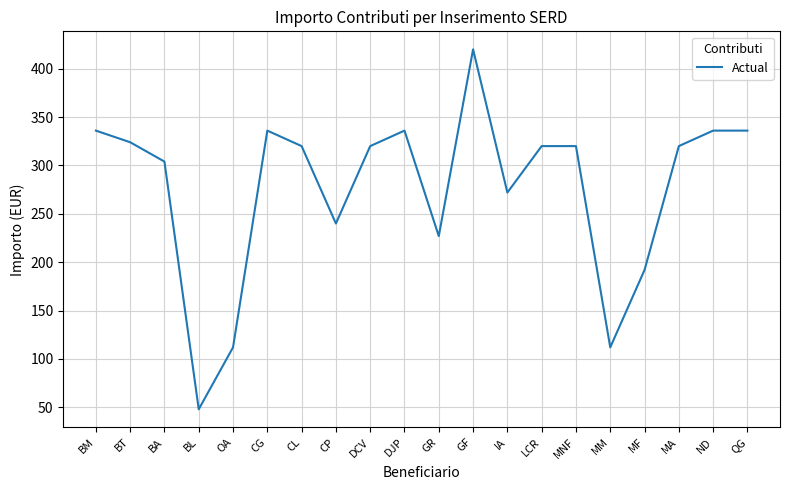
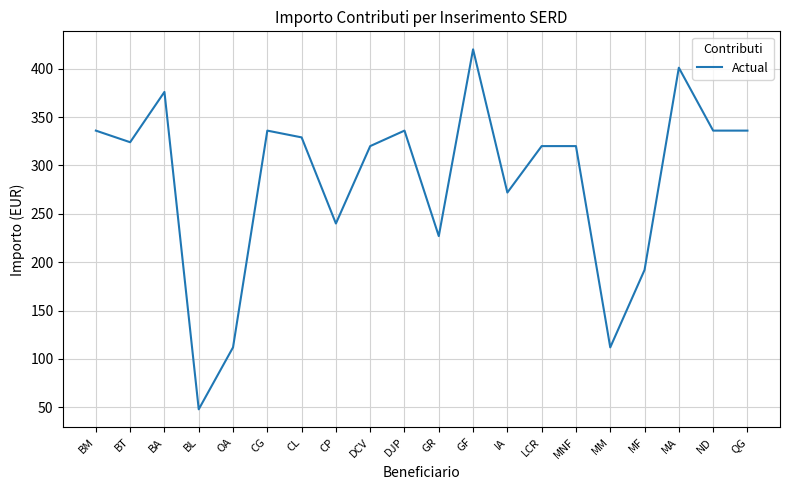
  {
    "BM": 340,
    "BT": 320,
-   "BA": 300,
+   "BA": 380,
    "BL": 50,
    "OA": 110,
    "CG": 340,
-   "CL": 320,
+   "CL": 330,
    "CP": 240,
    "DCV": 320,
    "DJP": 340,
    "GR": 230,
    "GF": 420,
    "IA": 270,
    "LCR": 320,
    "MNF": 320,
    "MM": 110,
    "MF": 190,
-   "MA": 320,
+   "MA": 400,
    "ND": 340,
    "QG": 340
  }
